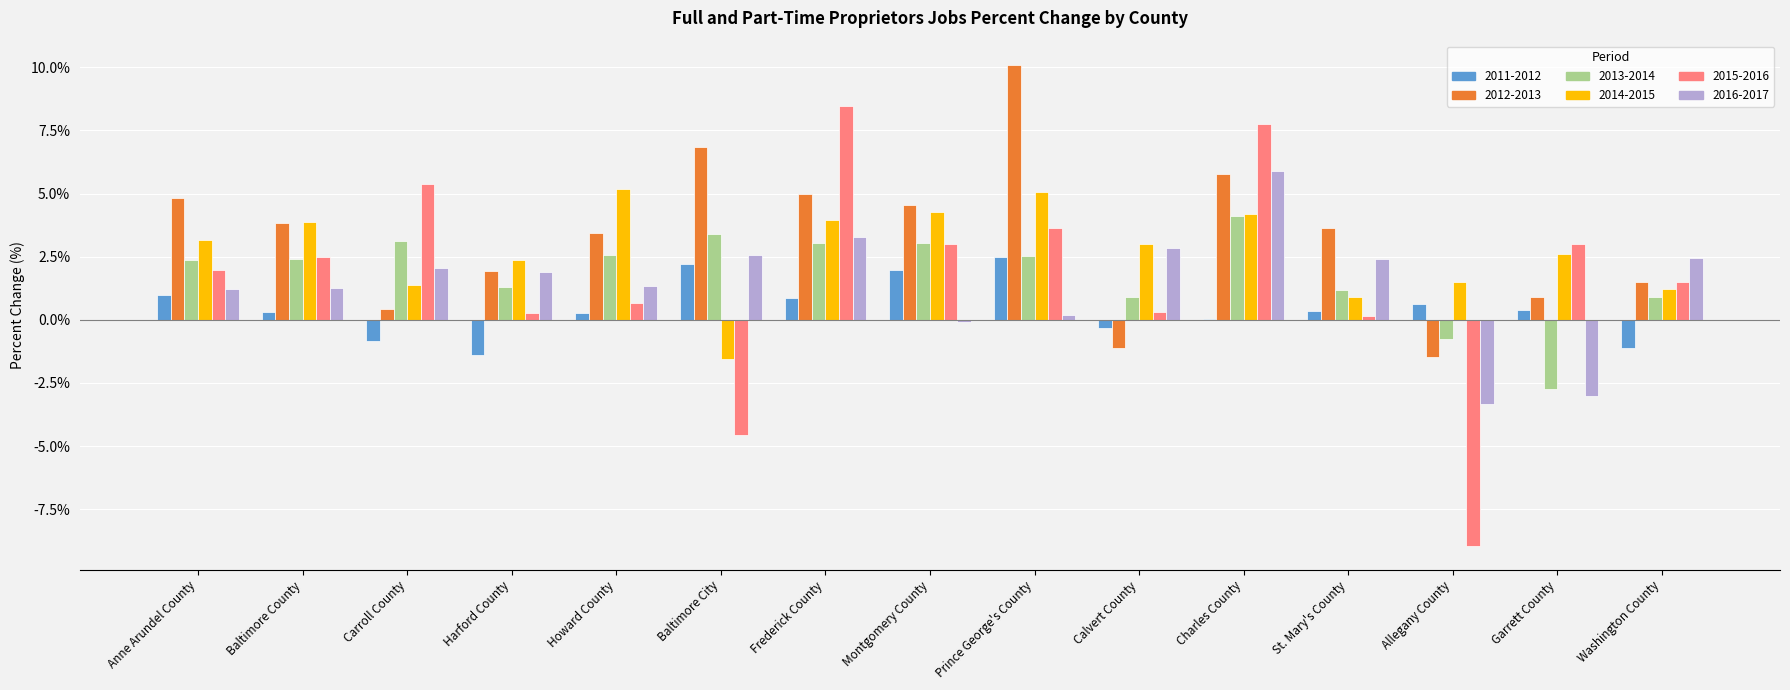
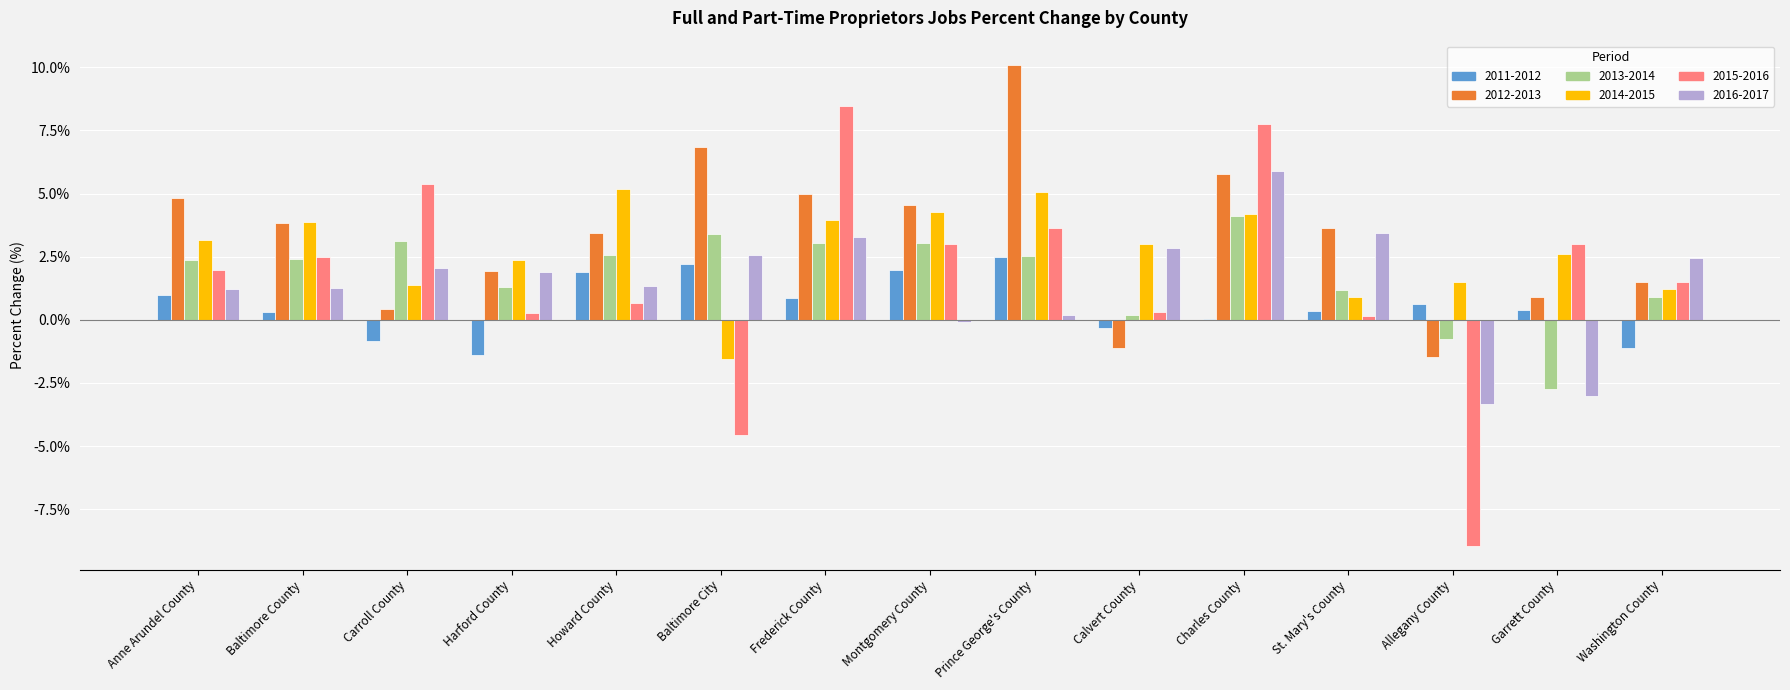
  {
    "2011-2012": {
      "Anne Arundel County": "1.0%",
      "Baltimore County": "0.3%",
      "Carroll County": "-0.8%",
      "Harford County": "-1.4%",
-     "Howard County": "0.3%",
+     "Howard County": "1.9%",
      "Baltimore City": "2.2%",
      "Frederick County": "0.8%",
      "Montgomery County": "2.0%",
      "Prince George's County": "2.5%",
      "Calvert County": "-0.3%",
      "St. Mary's County": "0.4%",
      "Allegany County": "0.6%",
      "Garrett County": "0.4%",
      "Washington County": "-1.1%"
    },
    "2012-2013": {
      "Anne Arundel County": "4.8%",
      "Baltimore County": "3.9%",
      "Carroll County": "0.4%",
      "Harford County": "1.9%",
      "Howard County": "3.5%",
      "Baltimore City": "6.8%",
      "Frederick County": "5.0%",
      "Montgomery County": "4.6%",
      "Prince George's County": "10.1%",
      "Calvert County": "-1.1%",
      "Charles County": "5.8%",
      "St. Mary's County": "3.6%",
      "Allegany County": "-1.5%",
      "Garrett County": "0.9%",
      "Washington County": "1.5%"
    },
    "2013-2014": {
      "Anne Arundel County": "2.4%",
      "Baltimore County": "2.4%",
      "Carroll County": "3.1%",
      "Harford County": "1.3%",
      "Howard County": "2.6%",
      "Baltimore City": "3.4%",
      "Frederick County": "3.0%",
      "Montgomery County": "3.0%",
      "Prince George's County": "2.5%",
-     "Calvert County": "0.9%",
+     "Calvert County": "0.2%",
      "Charles County": "4.1%",
      "St. Mary's County": "1.2%",
      "Allegany County": "-0.8%",
      "Garrett County": "-2.8%",
      "Washington County": "0.9%"
    },
    "2014-2015": {
      "Anne Arundel County": "3.2%",
      "Baltimore County": "3.9%",
      "Carroll County": "1.4%",
      "Harford County": "2.4%",
      "Howard County": "5.2%",
      "Baltimore City": "-1.6%",
      "Frederick County": "3.9%",
      "Montgomery County": "4.3%",
      "Prince George's County": "5.0%",
      "Calvert County": "3.0%",
      "Charles County": "4.2%",
      "St. Mary's County": "0.9%",
      "Allegany County": "1.5%",
      "Garrett County": "2.6%",
      "Washington County": "1.2%"
    },
    "2015-2016": {
      "Anne Arundel County": "2.0%",
      "Baltimore County": "2.5%",
      "Carroll County": "5.4%",
      "Harford County": "0.3%",
      "Howard County": "0.7%",
      "Baltimore City": "-4.6%",
      "Frederick County": "8.5%",
      "Montgomery County": "3.0%",
      "Prince George's County": "3.7%",
      "Calvert County": "0.3%",
      "Charles County": "7.7%",
      "St. Mary's County": "0.2%",
      "Allegany County": "-8.9%",
      "Garrett County": "3.0%",
      "Washington County": "1.5%"
    },
    "2016-2017": {
      "Anne Arundel County": "1.2%",
      "Baltimore County": "1.3%",
      "Carroll County": "2.1%",
      "Harford County": "1.9%",
      "Howard County": "1.3%",
      "Baltimore City": "2.6%",
      "Frederick County": "3.3%",
      "Prince George's County": "0.2%",
      "Calvert County": "2.9%",
      "Charles County": "5.9%",
-     "St. Mary's County": "2.4%",
+     "St. Mary's County": "3.4%",
      "Allegany County": "-3.3%",
      "Garrett County": "-3.0%",
      "Washington County": "2.4%"
    }
  }
